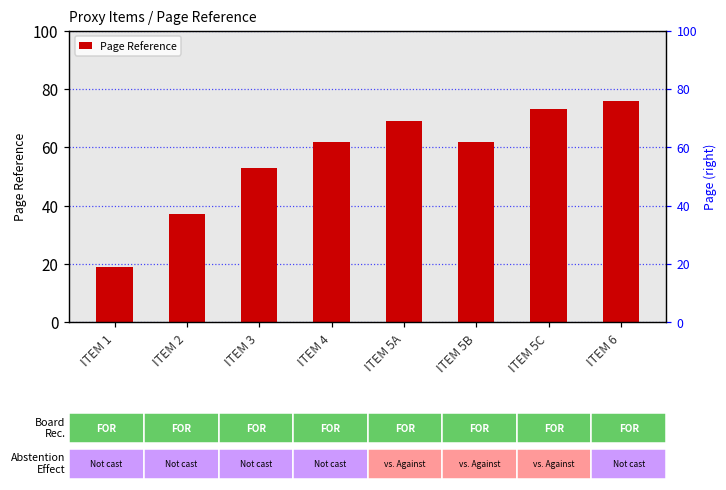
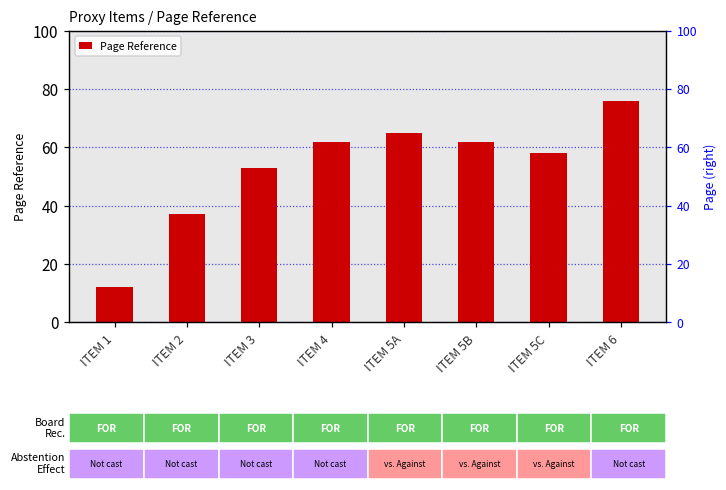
  {
-   "ITEM 1": 19,
+   "ITEM 1": 12,
    "ITEM 2": 37,
    "ITEM 3": 53,
    "ITEM 4": 62,
-   "ITEM 5A": 69,
+   "ITEM 5A": 65,
    "ITEM 5B": 62,
-   "ITEM 5C": 73,
+   "ITEM 5C": 58,
    "ITEM 6": 76
  }
